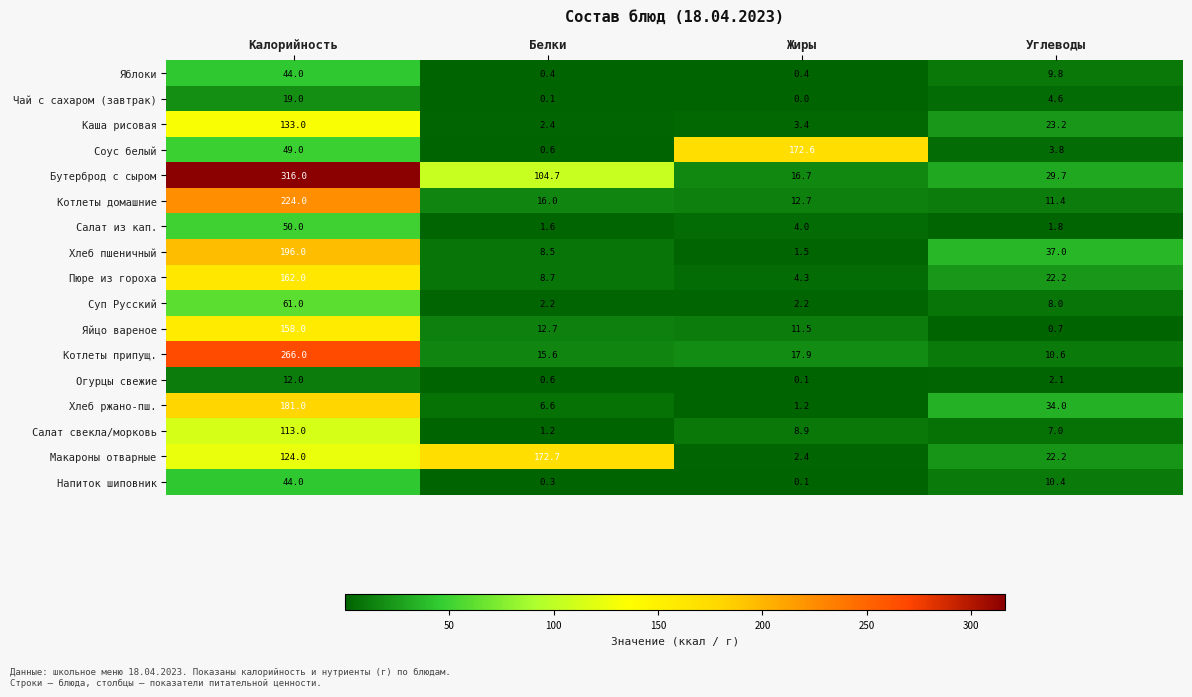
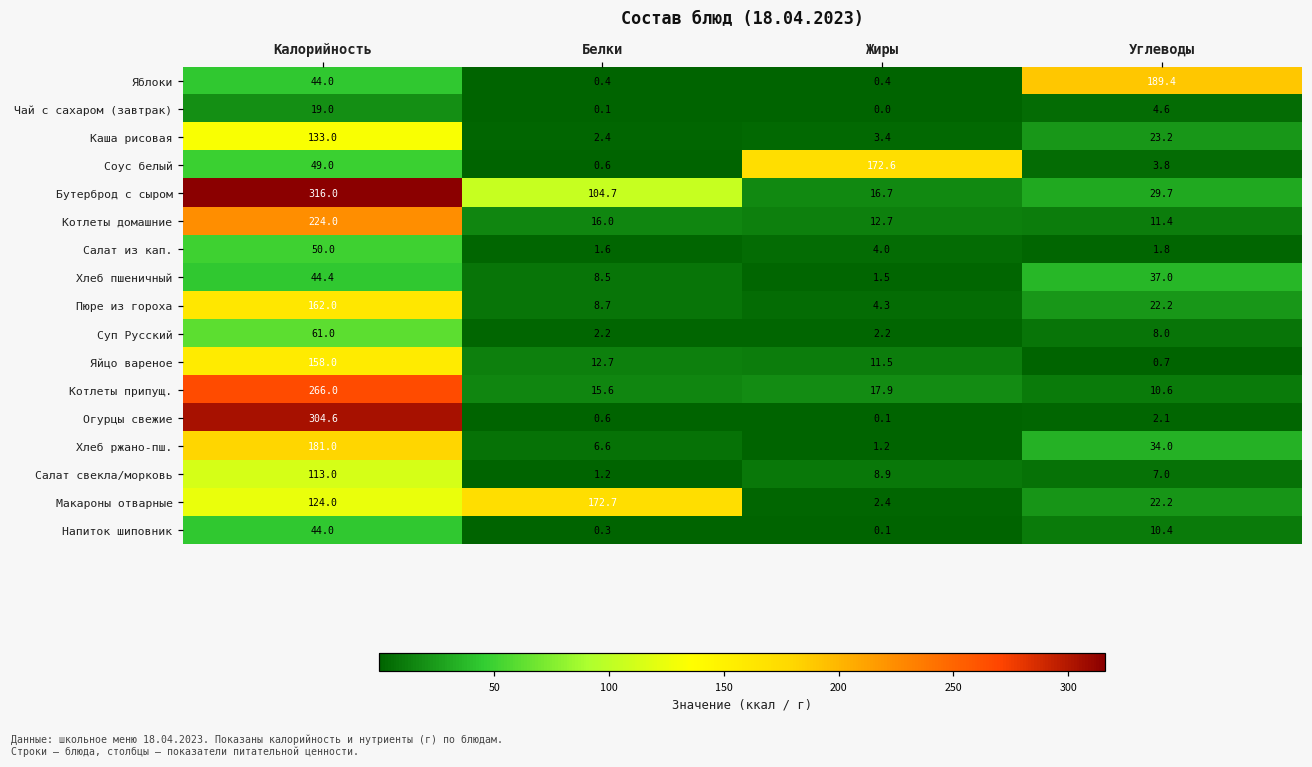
  {
    "Яблоки": {
      "Калорийность": 44.0,
      "Белки": 0.4,
      "Жиры": 0.4,
-     "Углеводы": 9.8
+     "Углеводы": 189.4
    },
    "Чай с сахаром (завтрак)": {
      "Калорийность": 19.0,
      "Белки": 0.1,
      "Жиры": 0.0,
      "Углеводы": 4.6
    },
    "Каша рисовая": {
      "Калорийность": 133.0,
      "Белки": 2.4,
      "Жиры": 3.4,
      "Углеводы": 23.2
    },
    "Соус белый": {
      "Калорийность": 49.0,
      "Белки": 0.6,
      "Жиры": 172.6,
      "Углеводы": 3.8
    },
    "Бутерброд с сыром": {
      "Калорийность": 316.0,
      "Белки": 104.7,
      "Жиры": 16.7,
      "Углеводы": 29.7
    },
    "Котлеты домашние": {
      "Калорийность": 224.0,
      "Белки": 16.0,
      "Жиры": 12.7,
      "Углеводы": 11.4
    },
    "Салат из кап.": {
      "Калорийность": 50.0,
      "Белки": 1.6,
      "Жиры": 4.0,
      "Углеводы": 1.8
    },
    "Хлеб пшеничный": {
-     "Калорийность": 196.0,
+     "Калорийность": 44.4,
      "Белки": 8.5,
      "Жиры": 1.5,
      "Углеводы": 37.0
    },
    "Пюре из гороха": {
      "Калорийность": 162.0,
      "Белки": 8.7,
      "Жиры": 4.3,
      "Углеводы": 22.2
    },
    "Суп Русский": {
      "Калорийность": 61.0,
      "Белки": 2.2,
      "Жиры": 2.2,
      "Углеводы": 8.0
    },
    "Яйцо вареное": {
      "Калорийность": 158.0,
      "Белки": 12.7,
      "Жиры": 11.5,
      "Углеводы": 0.7
    },
    "Котлеты припущ.": {
      "Калорийность": 266.0,
      "Белки": 15.6,
      "Жиры": 17.9,
      "Углеводы": 10.6
    },
    "Огурцы свежие": {
-     "Калорийность": 12.0,
+     "Калорийность": 304.6,
      "Белки": 0.6,
      "Жиры": 0.1,
      "Углеводы": 2.1
    },
    "Хлеб ржано-пш.": {
      "Калорийность": 181.0,
      "Белки": 6.6,
      "Жиры": 1.2,
      "Углеводы": 34.0
    },
    "Салат свекла/морковь": {
      "Калорийность": 113.0,
      "Белки": 1.2,
      "Жиры": 8.9,
      "Углеводы": 7.0
    },
    "Макароны отварные": {
      "Калорийность": 124.0,
      "Белки": 172.7,
      "Жиры": 2.4,
      "Углеводы": 22.2
    },
    "Напиток шиповник": {
      "Калорийность": 44.0,
      "Белки": 0.3,
      "Жиры": 0.1,
      "Углеводы": 10.4
    }
  }
